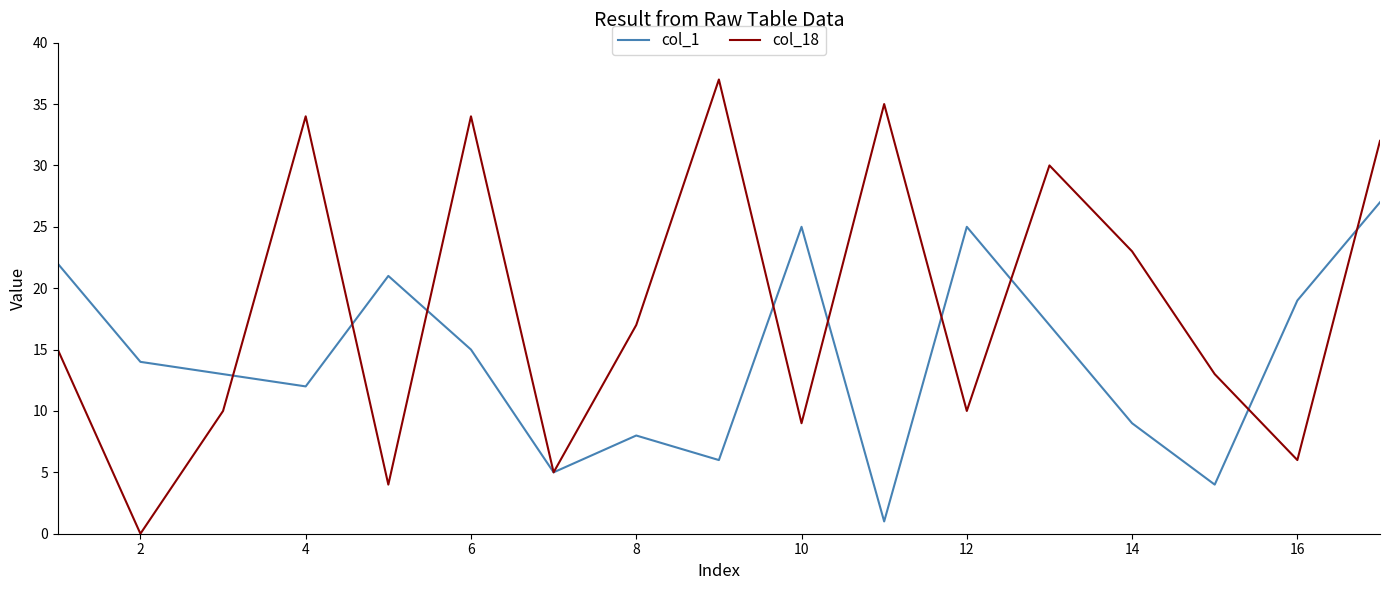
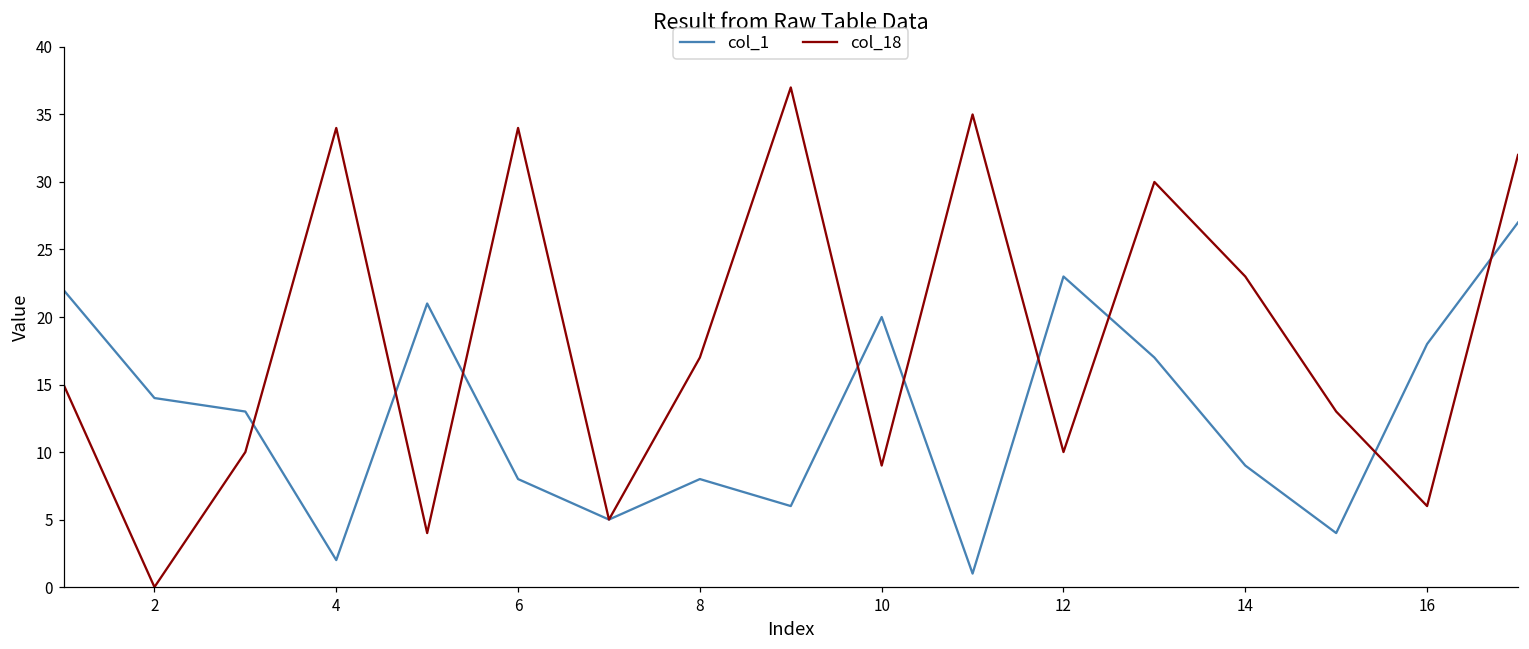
  {
    "col_1": {
      "2": 14,
-     "4": 12,
-     "6": 15,
+     "4": 2,
+     "6": 8,
      "8": 8,
-     "10": 25,
-     "12": 25,
+     "10": 20,
+     "12": 23,
      "14": 9,
-     "16": 19
+     "16": 18
    },
    "col_18": {
      "2": 0,
      "4": 34,
      "6": 34,
      "8": 17,
      "10": 9,
      "12": 10,
      "14": 23,
      "16": 6
    }
  }
